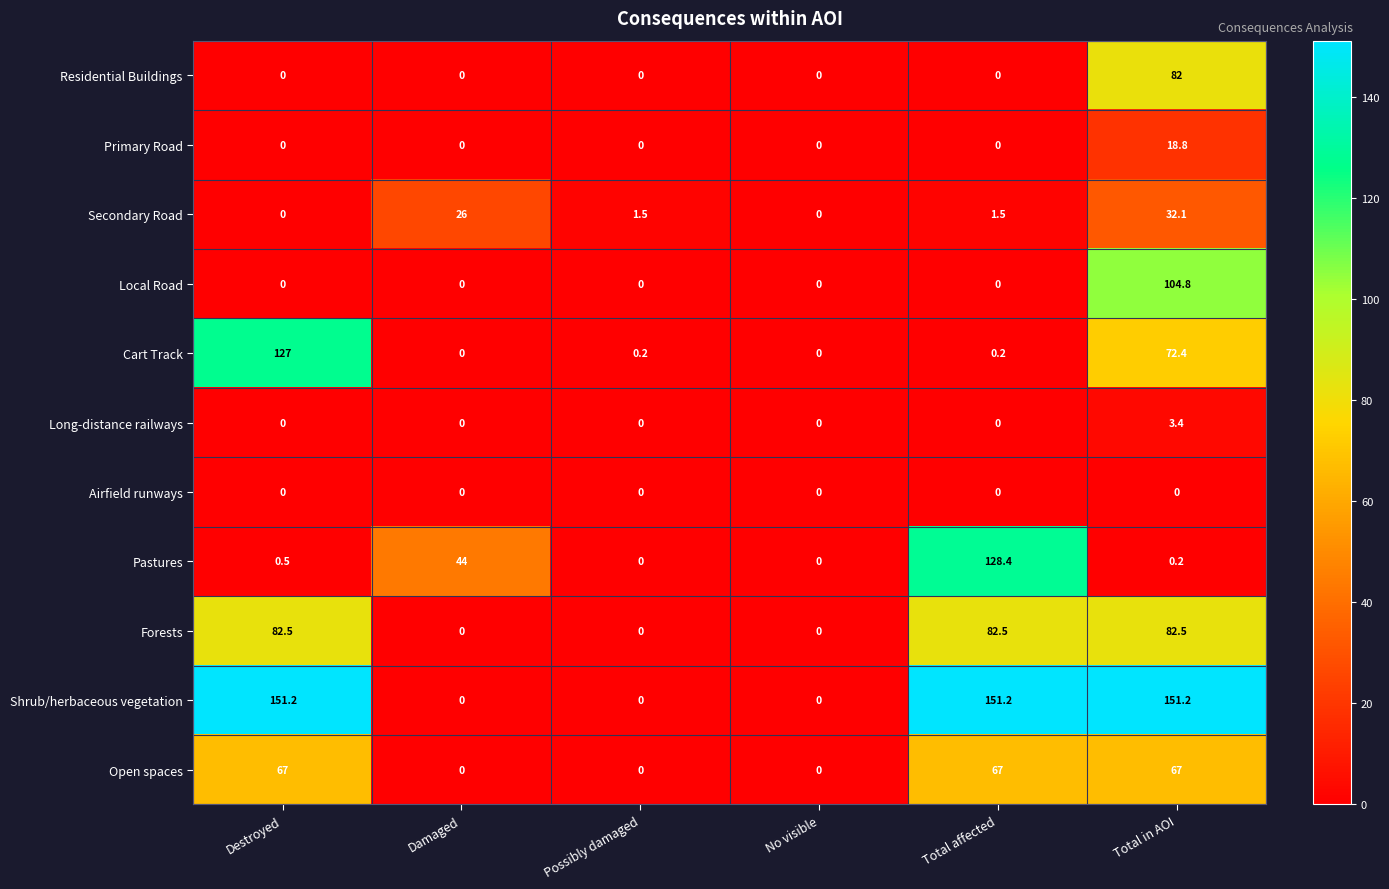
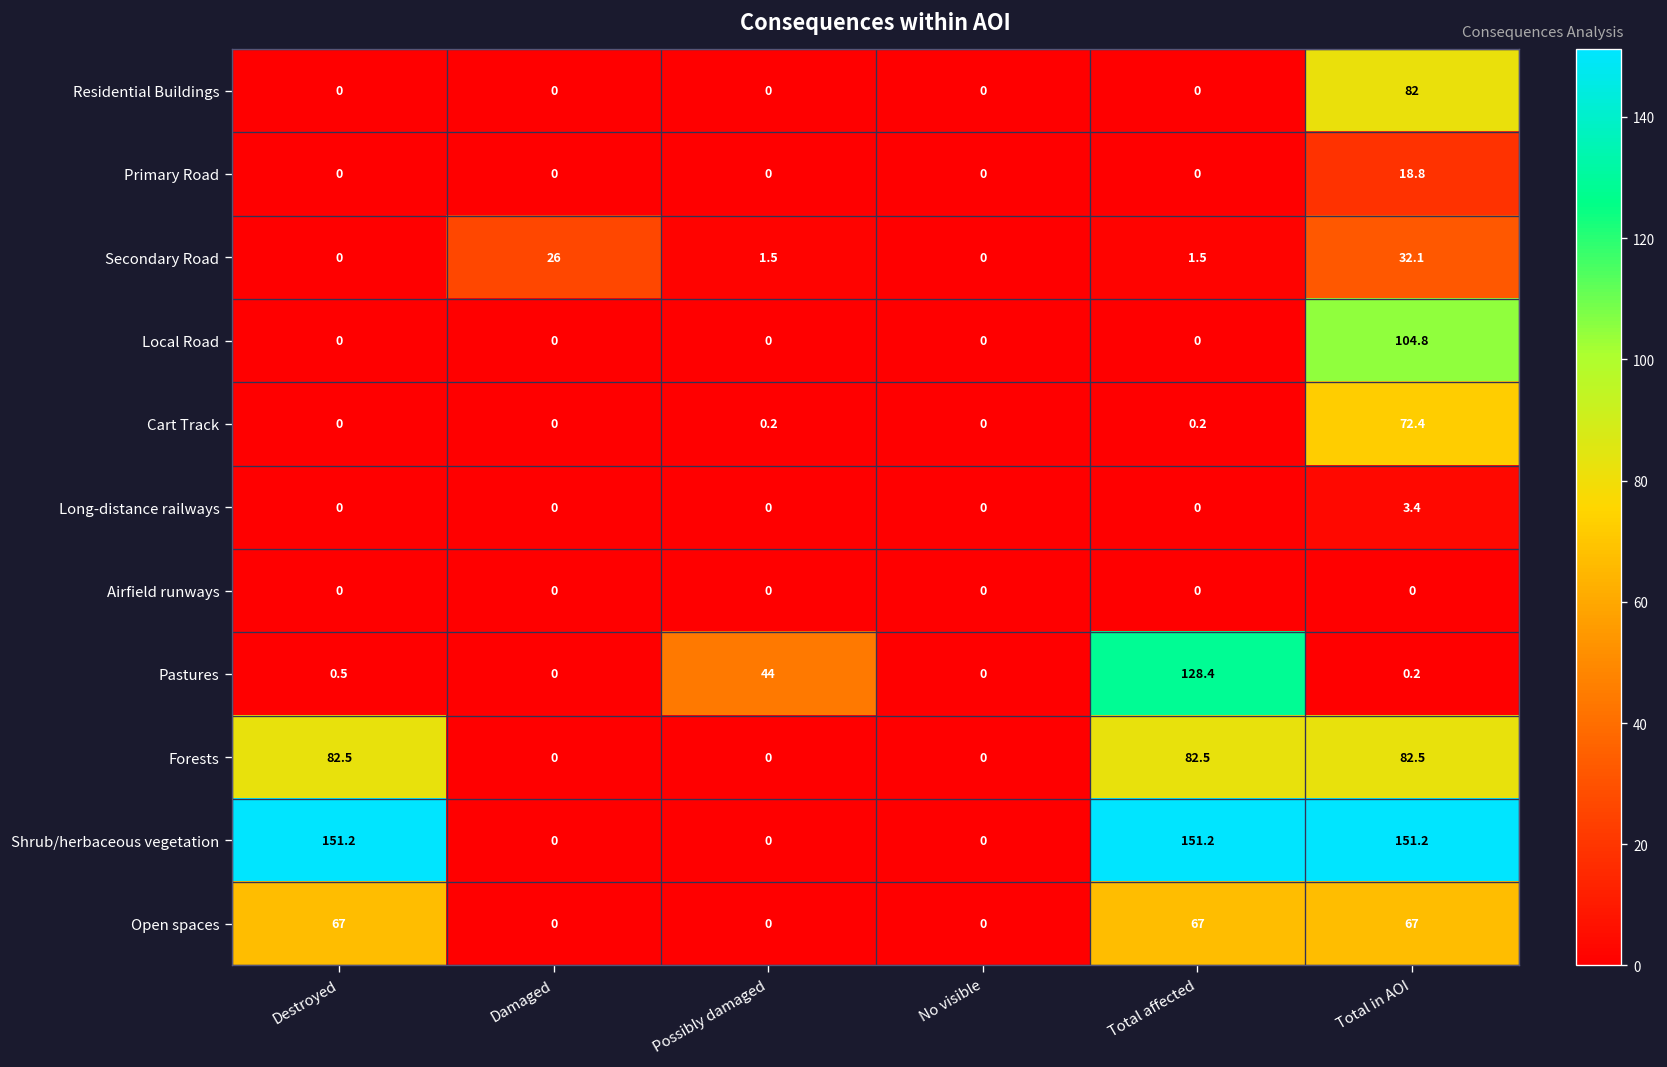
  {
    "Residential Buildings": {
      "Destroyed": 0,
      "Damaged": 0,
      "Possibly damaged": 0,
      "No visible": 0,
      "Total affected": 0,
      "Total in AOI": 82
    },
    "Primary Road": {
      "Destroyed": 0,
      "Damaged": 0,
      "Possibly damaged": 0,
      "No visible": 0,
      "Total affected": 0,
      "Total in AOI": 18.8
    },
    "Secondary Road": {
      "Destroyed": 0,
      "Damaged": 26,
      "Possibly damaged": 1.5,
      "No visible": 0,
      "Total affected": 1.5,
      "Total in AOI": 32.1
    },
    "Local Road": {
      "Destroyed": 0,
      "Damaged": 0,
      "Possibly damaged": 0,
      "No visible": 0,
      "Total affected": 0,
      "Total in AOI": 104.8
    },
    "Cart Track": {
-     "Destroyed": 127,
+     "Destroyed": 0,
      "Damaged": 0,
      "Possibly damaged": 0.2,
      "No visible": 0,
      "Total affected": 0.2,
      "Total in AOI": 72.4
    },
    "Long-distance railways": {
      "Destroyed": 0,
      "Damaged": 0,
      "Possibly damaged": 0,
      "No visible": 0,
      "Total affected": 0,
      "Total in AOI": 3.4
    },
    "Airfield runways": {
      "Destroyed": 0,
      "Damaged": 0,
      "Possibly damaged": 0,
      "No visible": 0,
      "Total affected": 0,
      "Total in AOI": 0
    },
    "Pastures": {
      "Destroyed": 0.5,
-     "Damaged": 44,
-     "Possibly damaged": 0,
+     "Damaged": 0,
+     "Possibly damaged": 44,
      "No visible": 0,
      "Total affected": 128.4,
      "Total in AOI": 0.2
    },
    "Forests": {
      "Destroyed": 82.5,
      "Damaged": 0,
      "Possibly damaged": 0,
      "No visible": 0,
      "Total affected": 82.5,
      "Total in AOI": 82.5
    },
    "Shrub/herbaceous vegetation": {
      "Destroyed": 151.2,
      "Damaged": 0,
      "Possibly damaged": 0,
      "No visible": 0,
      "Total affected": 151.2,
      "Total in AOI": 151.2
    },
    "Open spaces": {
      "Destroyed": 67,
      "Damaged": 0,
      "Possibly damaged": 0,
      "No visible": 0,
      "Total affected": 67,
      "Total in AOI": 67
    }
  }
